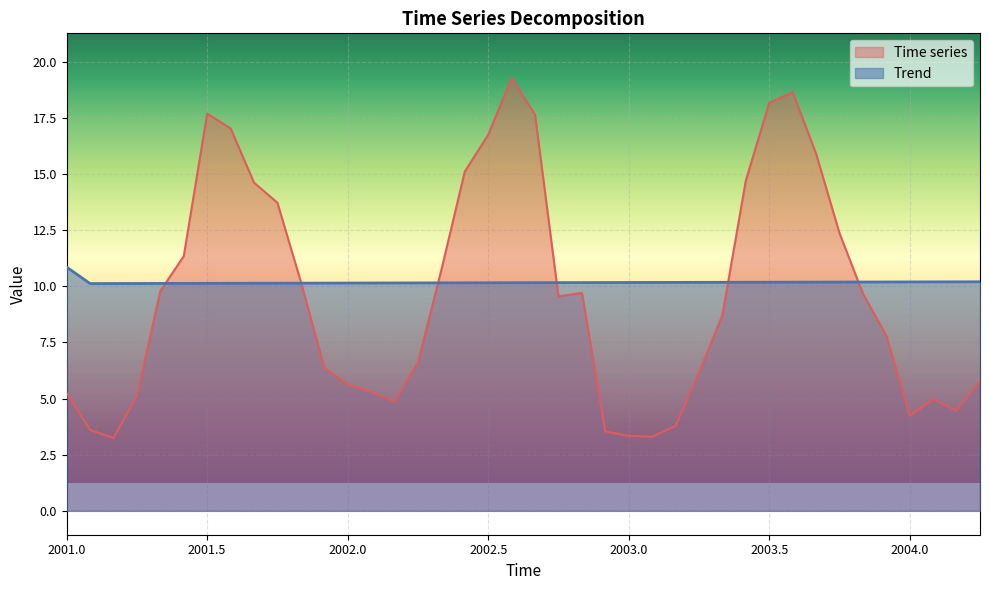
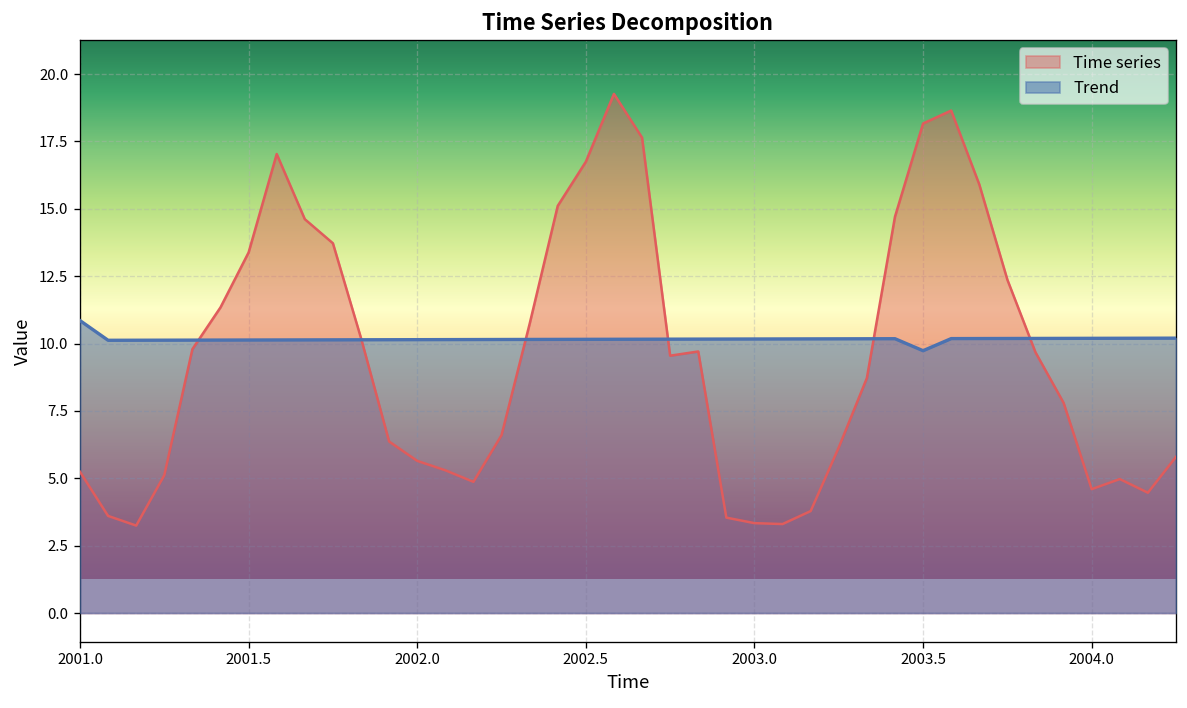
  {
    "Time series": {
      "2001.0": 5.2,
-     "2001.5": 17.7,
+     "2001.5": 13.4,
      "2002.0": 5.6,
      "2002.5": 16.7,
      "2003.0": 3.3,
      "2003.5": 18.2,
-     "2004.0": 4.2
+     "2004.0": 4.6
    },
    "Trend": {
      "2001.0": 10.9,
      "2001.5": 10.1,
      "2002.0": 10.1,
      "2002.5": 10.2,
      "2003.0": 10.2,
-     "2003.5": 10.2,
+     "2003.5": 9.7,
      "2004.0": 10.2
    }
  }
